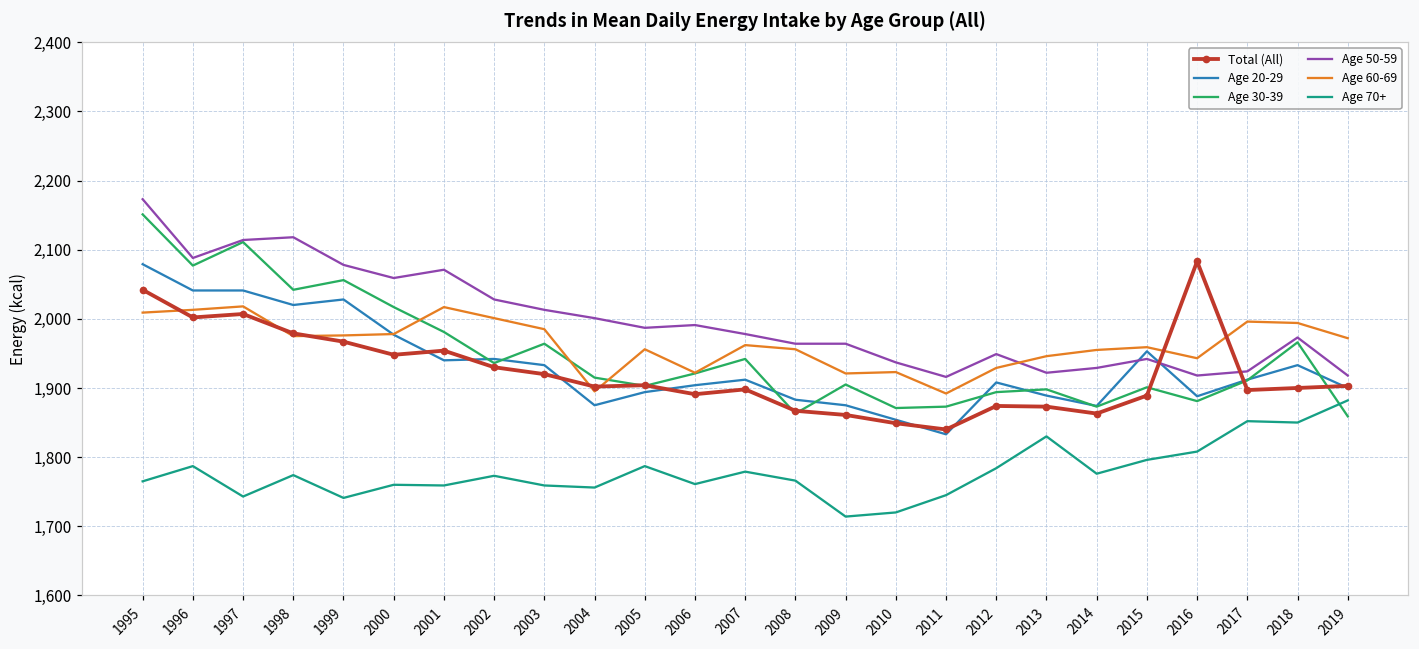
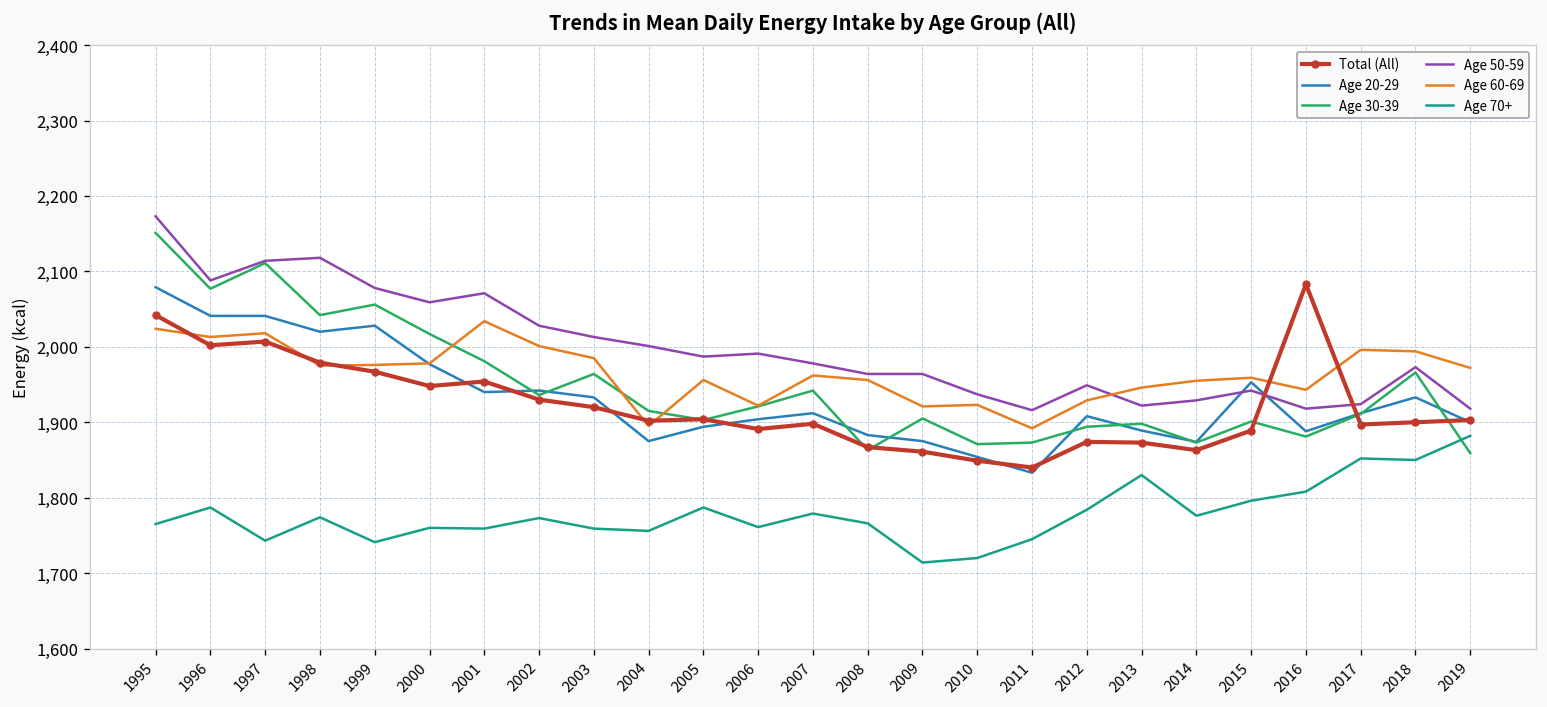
  {
    "Total (All)": {
      "1995": "2,040",
      "1996": "2,000",
      "1997": "2,010",
      "1998": "1,980",
      "1999": "1,970",
      "2000": "1,950",
      "2001": "1,950",
      "2002": "1,930",
      "2003": "1,920",
      "2004": "1,900",
      "2006": "1,890",
      "2007": "1,900",
      "2008": "1,870",
      "2009": "1,860",
      "2010": "1,850",
      "2011": "1,840",
      "2012": "1,870",
      "2013": "1,870",
      "2014": "1,860",
      "2015": "1,890",
      "2016": "2,080",
      "2017": "1,900",
      "2018": "1,900"
    },
    "Age 20-29": {
      "1995": "2,080",
      "1996": "2,040",
      "1997": "2,040",
      "1998": "2,020",
      "1999": "2,030",
      "2001": "1,940",
      "2002": "1,940",
      "2003": "1,930",
      "2004": "1,880",
      "2005": "1,890",
      "2006": "1,900",
      "2007": "1,910",
      "2008": "1,880",
      "2009": "1,880",
      "2010": "1,850",
      "2011": "1,830",
      "2012": "1,910",
      "2013": "1,890",
      "2015": "1,950",
      "2016": "1,890",
      "2018": "1,930"
    },
    "Age 50-59": {
      "1995": "2,170",
      "1996": "2,090",
      "1998": "2,120",
      "1999": "2,080",
      "2000": "2,060",
      "2001": "2,070",
      "2002": "2,030",
      "2003": "2,010",
      "2004": "2,000",
      "2005": "1,990",
      "2006": "1,990",
      "2007": "1,980",
      "2008": "1,960",
      "2009": "1,960",
      "2010": "1,940",
      "2011": "1,920",
      "2012": "1,950",
      "2013": "1,920",
      "2014": "1,930",
      "2015": "1,940",
      "2016": "1,920",
      "2017": "1,920",
      "2018": "1,970",
      "2019": "1,920"
    },
    "Age 60-69": {
-     "1995": "2,010",
+     "1995": "2,020",
      "1996": "2,010",
      "1997": "2,020",
      "1998": "1,980",
      "1999": "1,980",
-     "2001": "2,020",
+     "2001": "2,030",
      "2002": "2,000",
      "2003": "1,990",
      "2004": "1,900",
      "2005": "1,960",
      "2007": "1,960",
      "2008": "1,960",
      "2009": "1,920",
      "2010": "1,920",
      "2011": "1,890",
      "2012": "1,930",
      "2013": "1,950",
      "2014": "1,960",
      "2015": "1,960",
      "2016": "1,940",
      "2017": "2,000",
      "2018": "1,990",
      "2019": "1,970"
    }
  }
